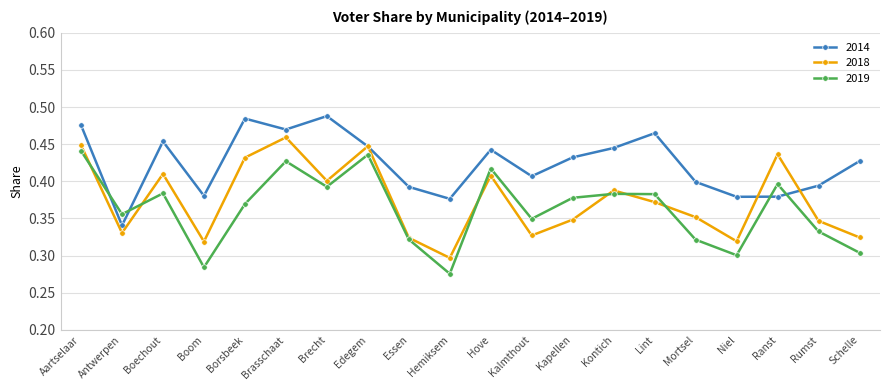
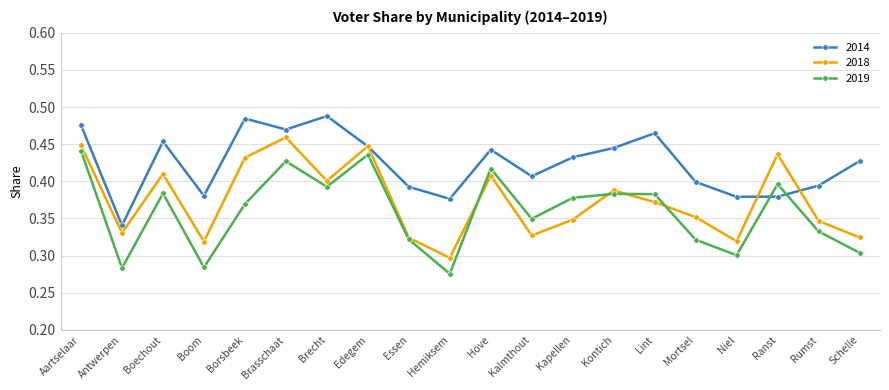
  {
    "2014": {
      "Aartselaar": 0.48,
      "Antwerpen": 0.34,
      "Boechout": 0.45,
      "Boom": 0.38,
      "Borsbeek": 0.48,
      "Brasschaat": 0.47,
      "Brecht": 0.49,
      "Essen": 0.39,
      "Hemiksem": 0.38,
      "Hove": 0.44,
      "Kalmthout": 0.41,
      "Kapellen": 0.43,
      "Kontich": 0.44,
      "Lint": 0.46,
      "Mortsel": 0.40,
      "Niel": 0.38,
      "Ranst": 0.38,
      "Rumst": 0.39,
      "Schelle": 0.43
    },
    "2018": {
      "Aartselaar": 0.45,
      "Antwerpen": 0.33,
      "Boechout": 0.41,
      "Boom": 0.32,
      "Borsbeek": 0.43,
      "Brasschaat": 0.46,
      "Brecht": 0.40,
      "Hemiksem": 0.30,
      "Hove": 0.41,
      "Kalmthout": 0.33,
      "Kapellen": 0.35,
      "Kontich": 0.39,
      "Lint": 0.37,
      "Mortsel": 0.35,
      "Niel": 0.32,
      "Ranst": 0.44,
      "Rumst": 0.35,
      "Schelle": 0.32
    },
    "2019": {
      "Aartselaar": 0.44,
-     "Antwerpen": 0.36,
+     "Antwerpen": 0.28,
      "Boechout": 0.38,
      "Boom": 0.28,
      "Borsbeek": 0.37,
      "Brasschaat": 0.43,
      "Brecht": 0.39,
      "Edegem": 0.44,
      "Hemiksem": 0.28,
      "Hove": 0.42,
      "Kalmthout": 0.35,
      "Kapellen": 0.38,
      "Kontich": 0.38,
      "Lint": 0.38,
      "Mortsel": 0.32,
      "Niel": 0.30,
      "Ranst": 0.40,
      "Rumst": 0.33,
      "Schelle": 0.30
    }
  }
